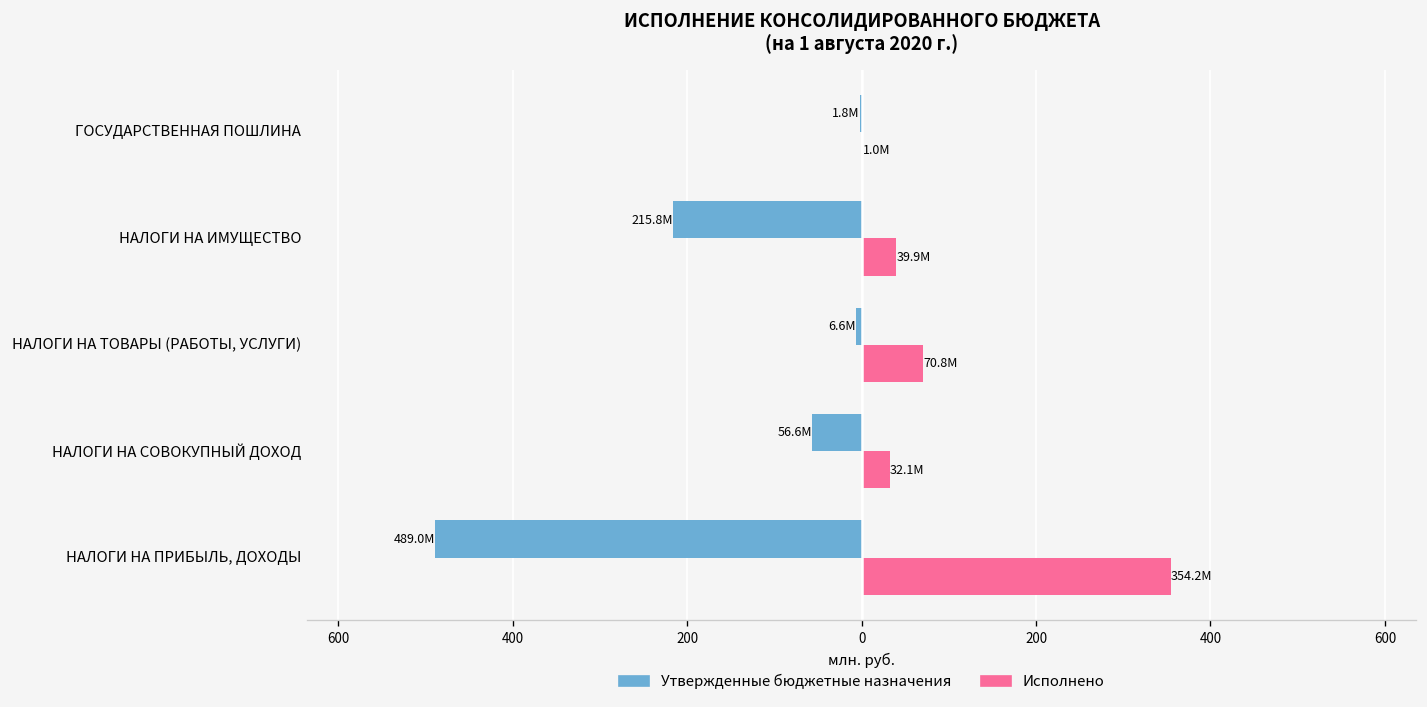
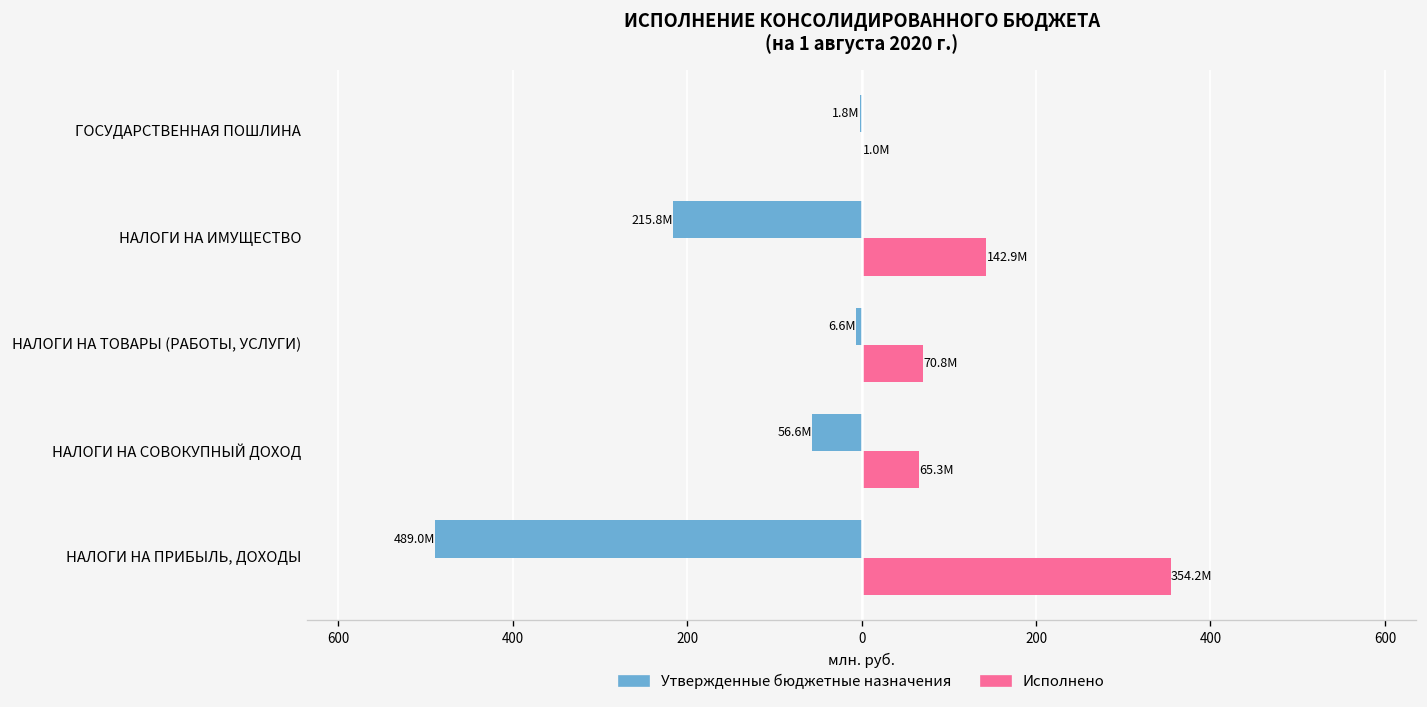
  {
    "Исполнено": {
      "ГОСУДАРСТВЕННАЯ ПОШЛИНА": "1.0M",
-     "НАЛОГИ НА ИМУЩЕСТВО": "39.9M",
+     "НАЛОГИ НА ИМУЩЕСТВО": "142.9M",
      "НАЛОГИ НА ТОВАРЫ (РАБОТЫ, УСЛУГИ)": "70.8M",
-     "НАЛОГИ НА СОВОКУПНЫЙ ДОХОД": "32.1M",
+     "НАЛОГИ НА СОВОКУПНЫЙ ДОХОД": "65.3M",
      "НАЛОГИ НА ПРИБЫЛЬ, ДОХОДЫ": "354.2M"
    }
  }
